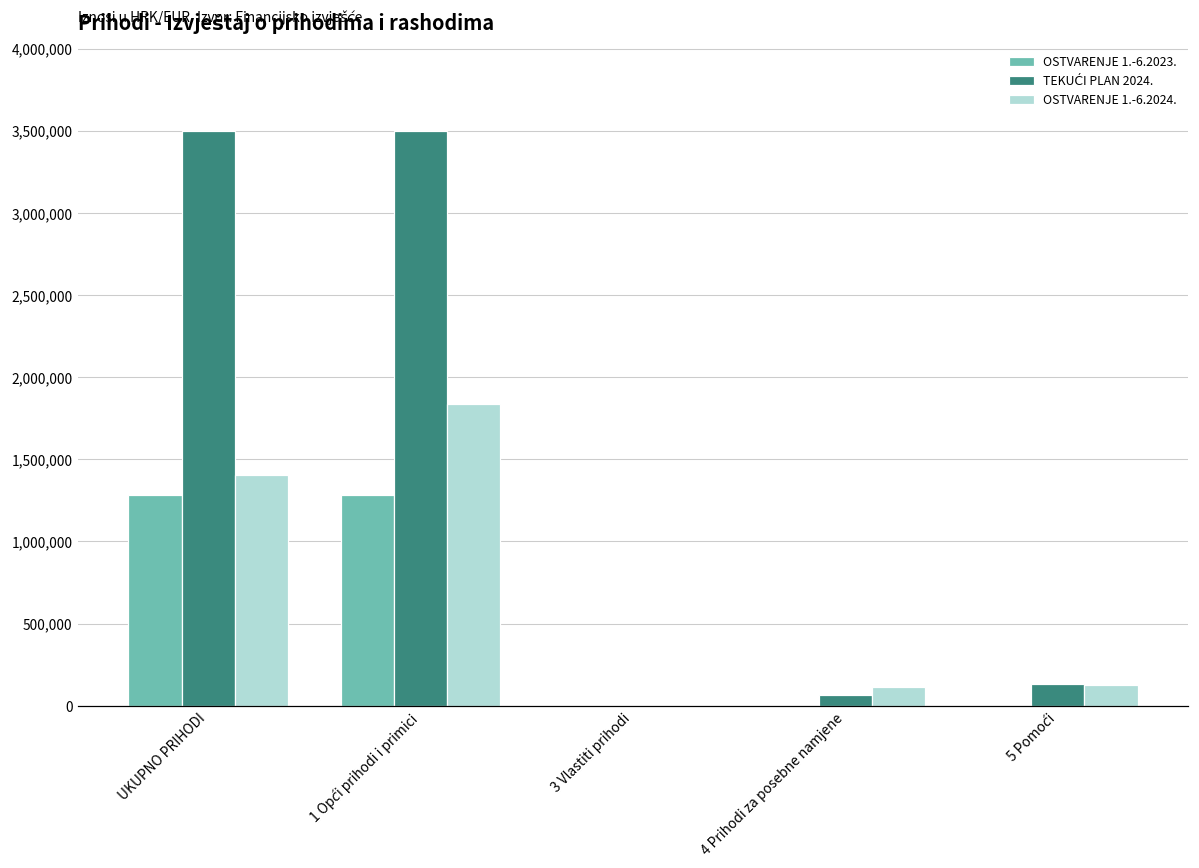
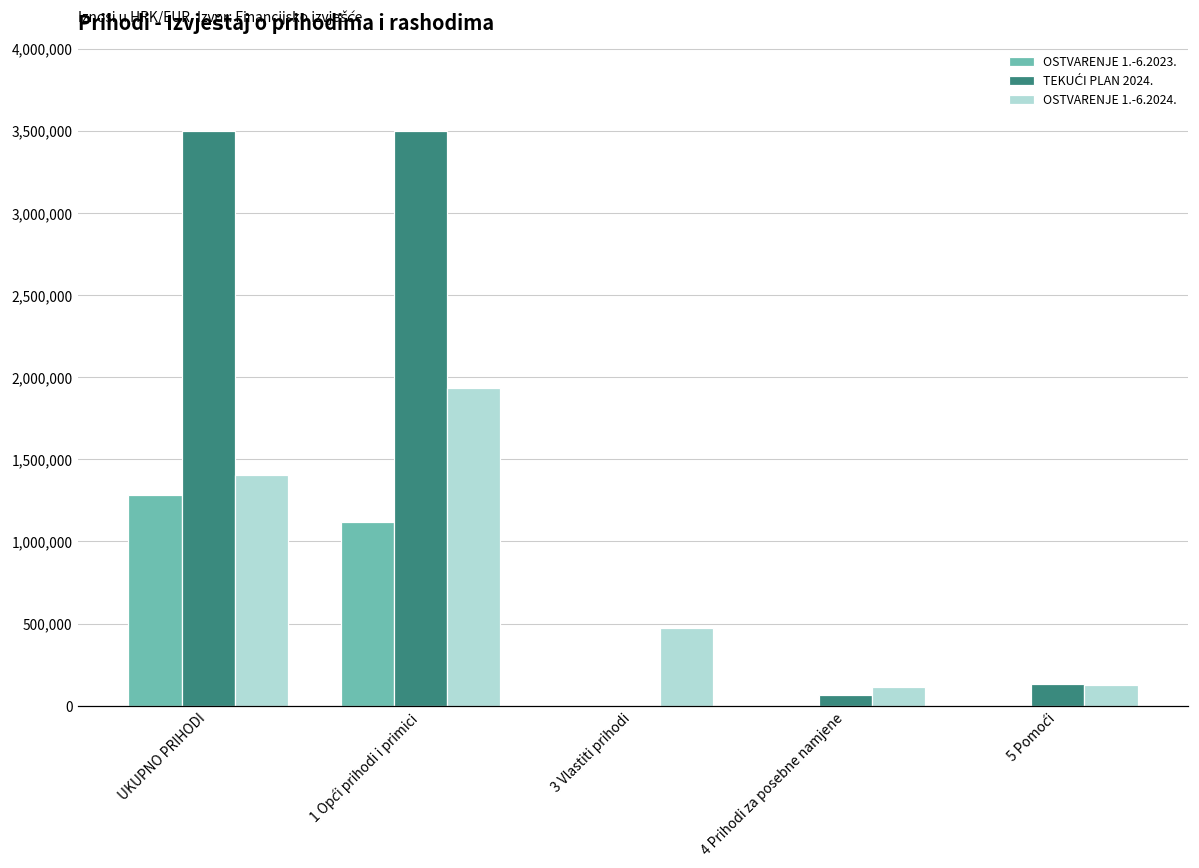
  {
    "OSTVARENJE 1.-6.2023.": {
      "UKUPNO PRIHODI": "1,280,000",
-     "1 Opći prihodi i primici": "1,280,000",
+     "1 Opći prihodi i primici": "1,120,000",
      "5 Pomoći": "0"
    },
    "TEKUĆI PLAN 2024.": {
      "UKUPNO PRIHODI": "3,500,000",
      "1 Opći prihodi i primici": "3,500,000",
      "4 Prihodi za posebne namjene": "60,000",
      "5 Pomoći": "130,000"
    },
    "OSTVARENJE 1.-6.2024.": {
      "UKUPNO PRIHODI": "1,400,000",
-     "1 Opći prihodi i primici": "1,840,000",
-     "3 Vlastiti prihodi": "0",
+     "1 Opći prihodi i primici": "1,930,000",
+     "3 Vlastiti prihodi": "470,000",
      "4 Prihodi za posebne namjene": "120,000",
      "5 Pomoći": "130,000"
    }
  }
